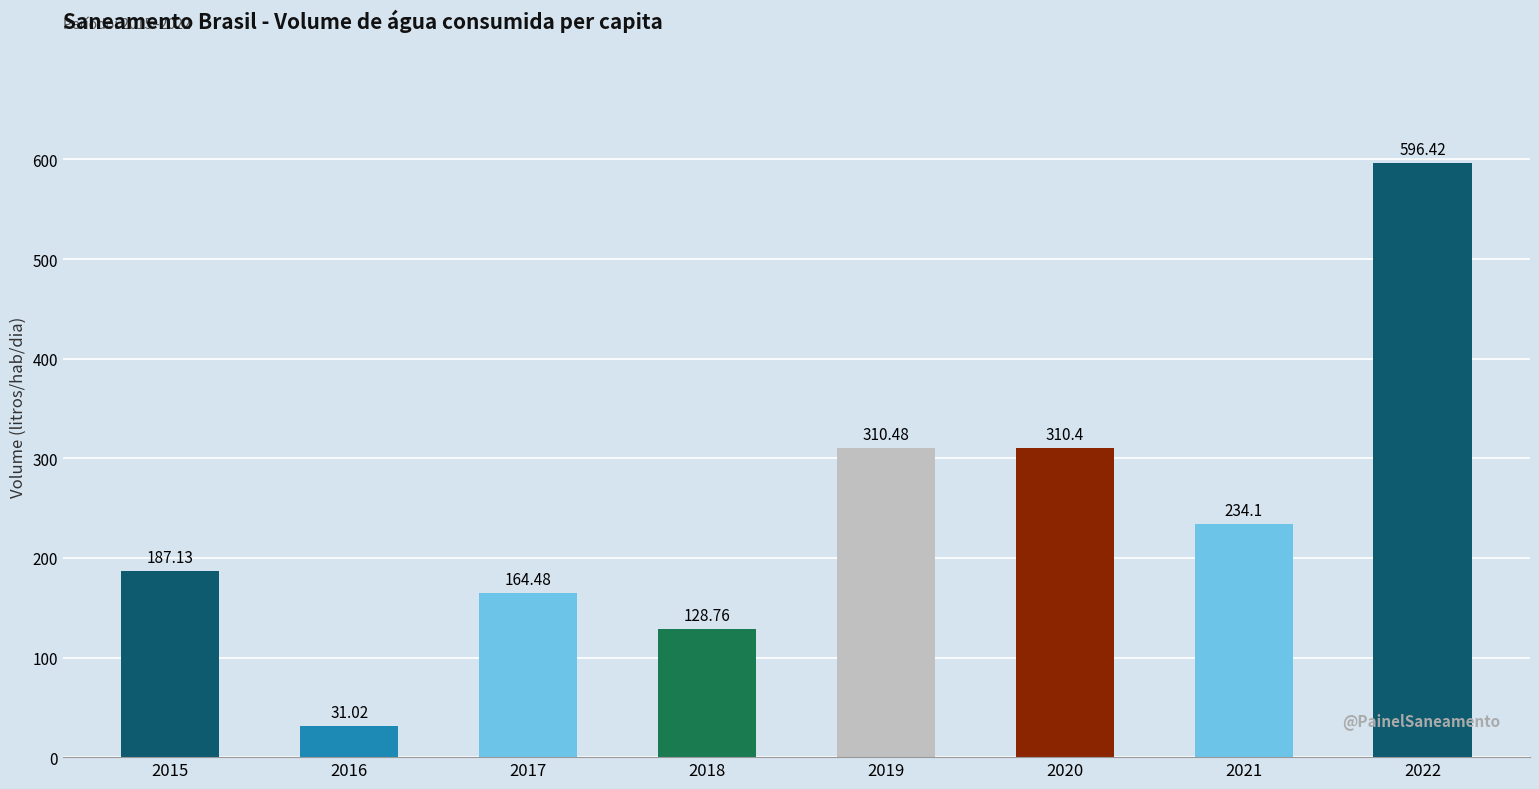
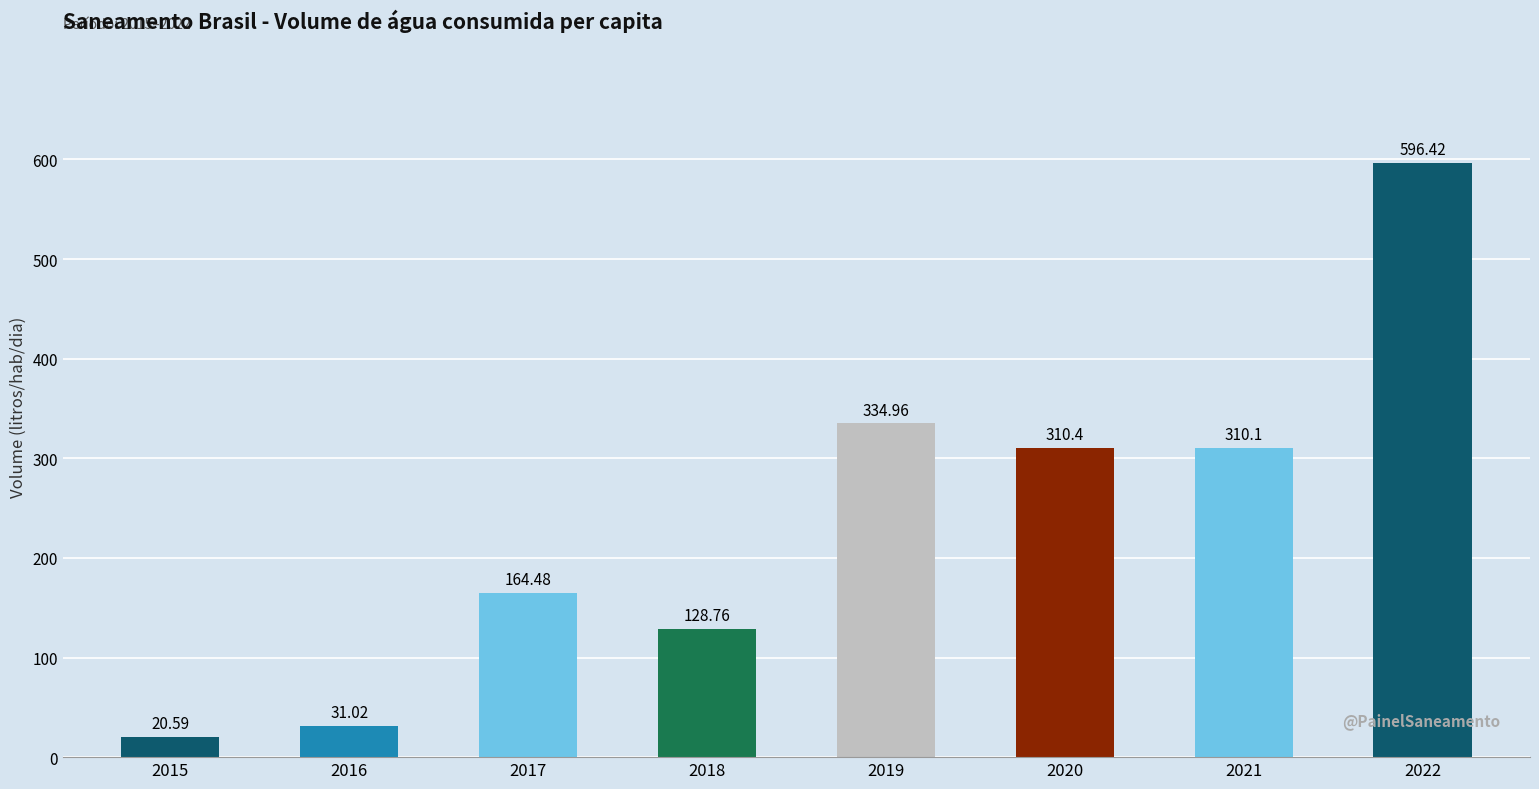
  {
-   "2015": 187.13,
+   "2015": 20.59,
    "2016": 31.02,
    "2017": 164.48,
    "2018": 128.76,
-   "2019": 310.48,
+   "2019": 334.96,
    "2020": 310.4,
-   "2021": 234.1,
+   "2021": 310.1,
    "2022": 596.42
  }
